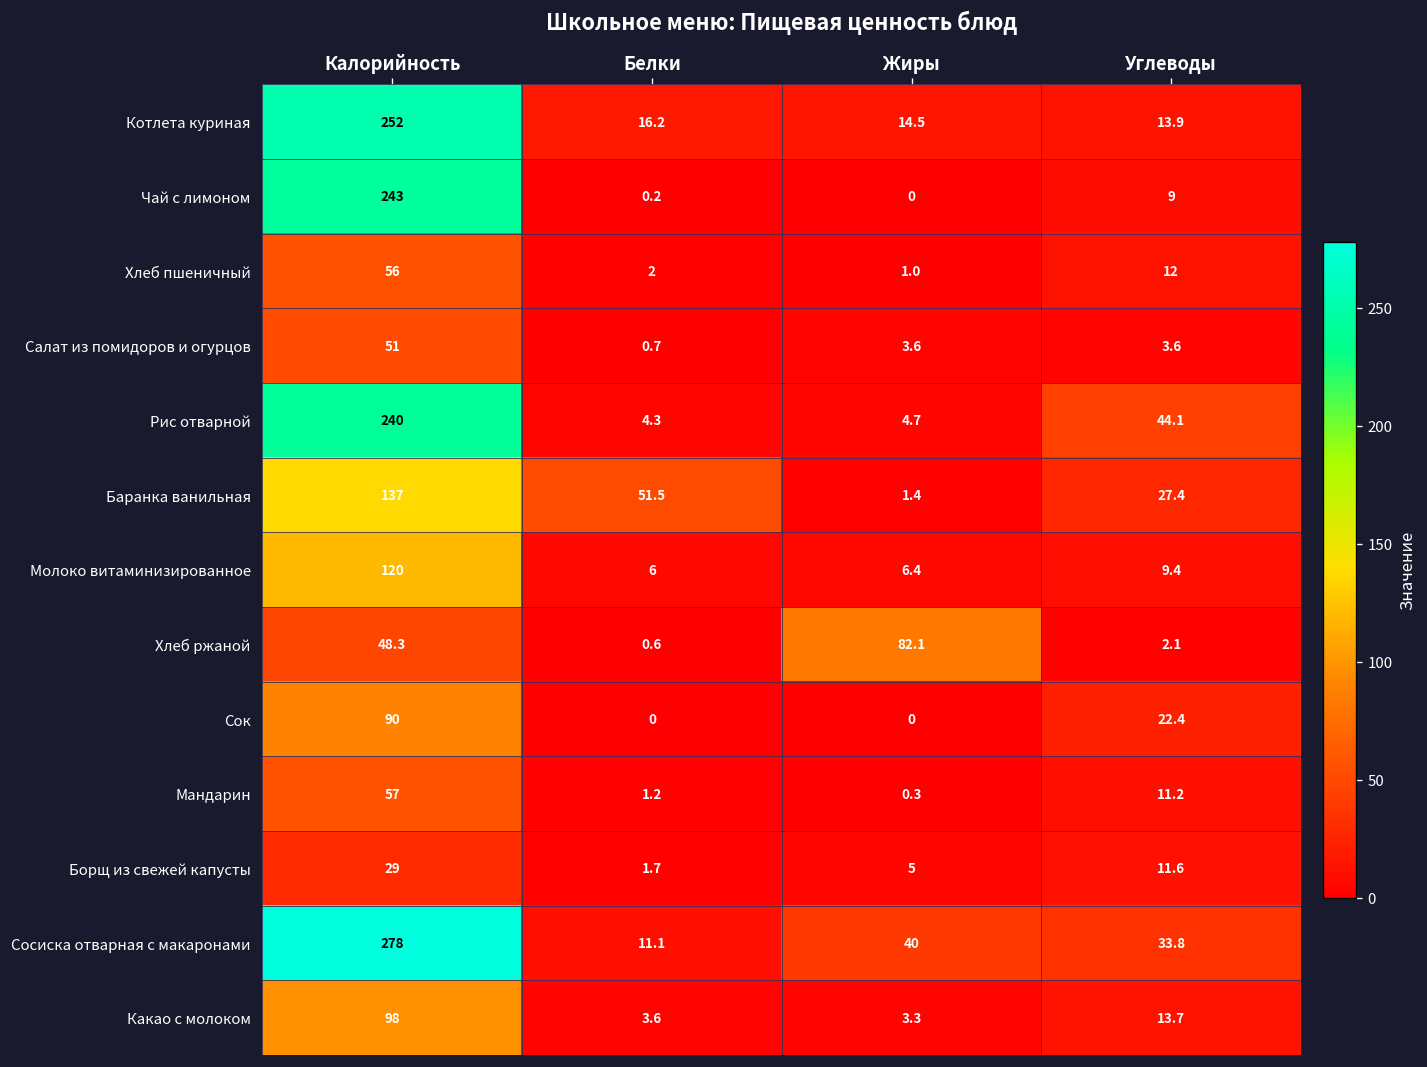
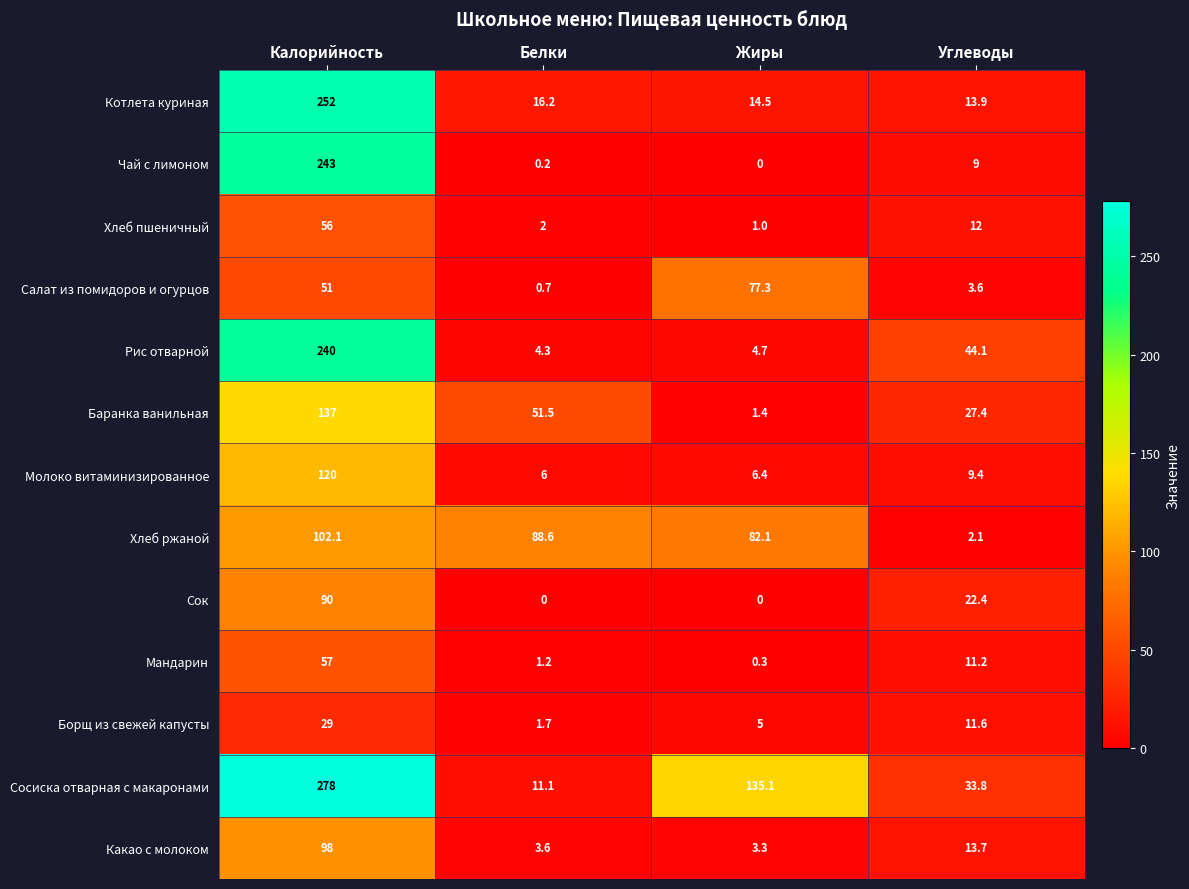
  {
    "Котлета куриная": {
      "Калорийность": 252,
      "Белки": 16.2,
      "Жиры": 14.5,
      "Углеводы": 13.9
    },
    "Чай с лимоном": {
      "Калорийность": 243,
      "Белки": 0.2,
      "Жиры": 0,
      "Углеводы": 9
    },
    "Хлеб пшеничный": {
      "Калорийность": 56,
      "Белки": 2,
      "Жиры": 1.0,
      "Углеводы": 12
    },
    "Салат из помидоров и огурцов": {
      "Калорийность": 51,
      "Белки": 0.7,
-     "Жиры": 3.6,
+     "Жиры": 77.3,
      "Углеводы": 3.6
    },
    "Рис отварной": {
      "Калорийность": 240,
      "Белки": 4.3,
      "Жиры": 4.7,
      "Углеводы": 44.1
    },
    "Баранка ванильная": {
      "Калорийность": 137,
      "Белки": 51.5,
      "Жиры": 1.4,
      "Углеводы": 27.4
    },
    "Молоко витаминизированное": {
      "Калорийность": 120,
      "Белки": 6,
      "Жиры": 6.4,
      "Углеводы": 9.4
    },
    "Хлеб ржаной": {
-     "Калорийность": 48.3,
-     "Белки": 0.6,
+     "Калорийность": 102.1,
+     "Белки": 88.6,
      "Жиры": 82.1,
      "Углеводы": 2.1
    },
    "Сок": {
      "Калорийность": 90,
      "Белки": 0,
      "Жиры": 0,
      "Углеводы": 22.4
    },
    "Мандарин": {
      "Калорийность": 57,
      "Белки": 1.2,
      "Жиры": 0.3,
      "Углеводы": 11.2
    },
    "Борщ из свежей капусты": {
      "Калорийность": 29,
      "Белки": 1.7,
      "Жиры": 5,
      "Углеводы": 11.6
    },
    "Сосиска отварная с макаронами": {
      "Калорийность": 278,
      "Белки": 11.1,
-     "Жиры": 40,
+     "Жиры": 135.1,
      "Углеводы": 33.8
    },
    "Какао с молоком": {
      "Калорийность": 98,
      "Белки": 3.6,
      "Жиры": 3.3,
      "Углеводы": 13.7
    }
  }
